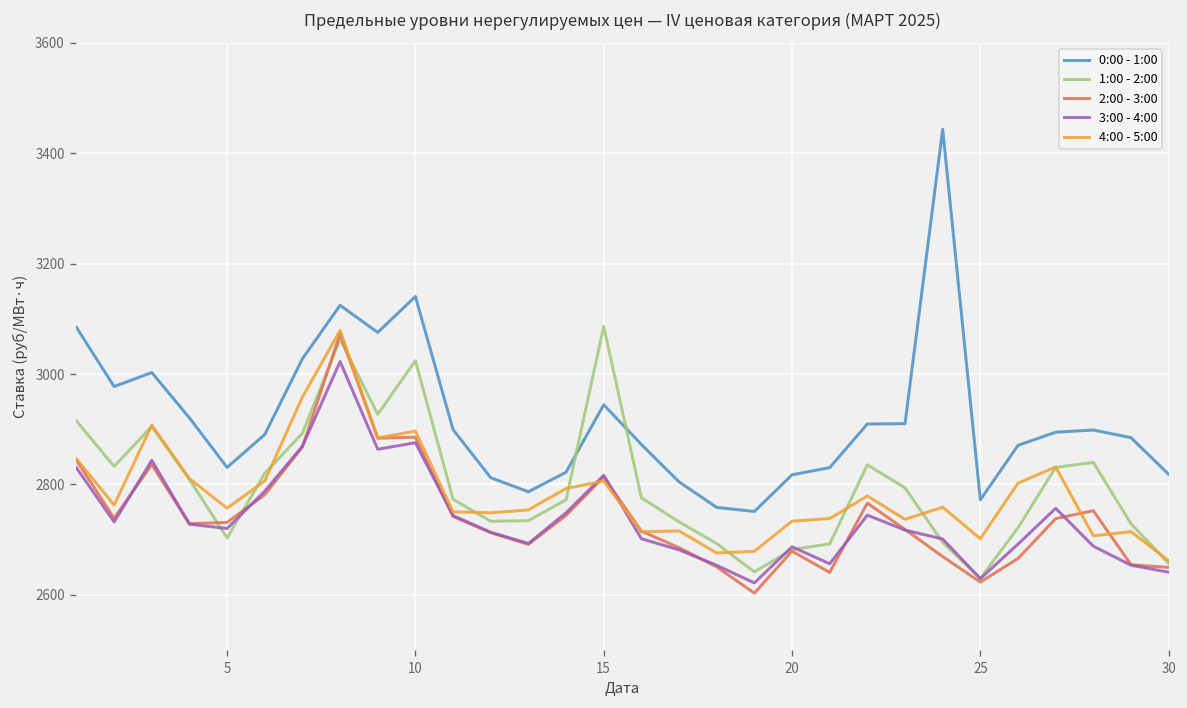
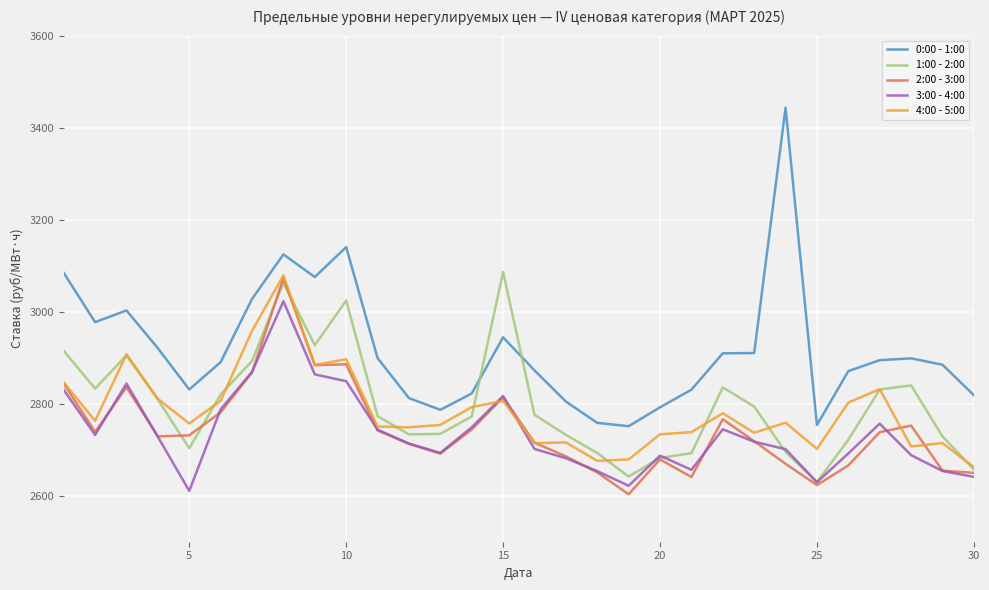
  {
    "0:00 - 1:00": {
      "5": 2830,
      "10": 3140,
      "15": 2940,
-     "20": 2820,
-     "25": 2770,
+     "20": 2790,
+     "25": 2750,
      "30": 2820
    },
    "1:00 - 2:00": {
      "5": 2700,
      "10": 3020,
      "15": 3090
    },
    "3:00 - 4:00": {
-     "5": 2720,
-     "10": 2880,
+     "5": 2610,
+     "10": 2850,
      "30": 2640
    }
  }
